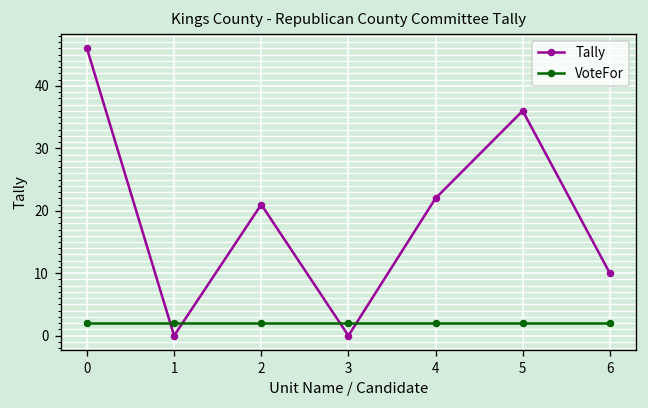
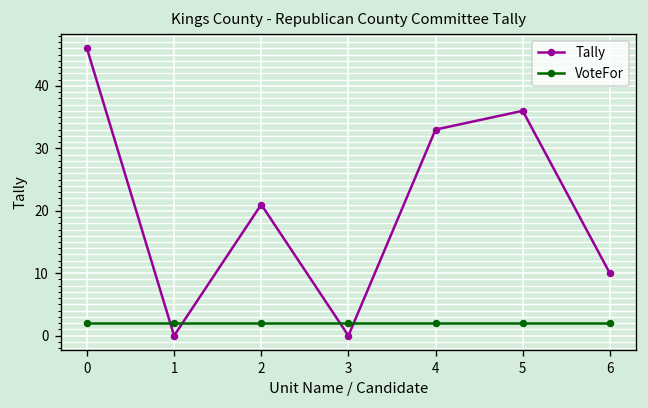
  {
    "Tally": {
      "0": 46,
      "1": 0,
      "2": 21,
      "3": 0,
-     "4": 22,
+     "4": 33,
      "5": 36,
      "6": 10
    },
    "VoteFor": {
      "0": 2,
      "1": 2,
      "2": 2,
      "3": 2,
      "4": 2,
      "5": 2,
      "6": 2
    }
  }
